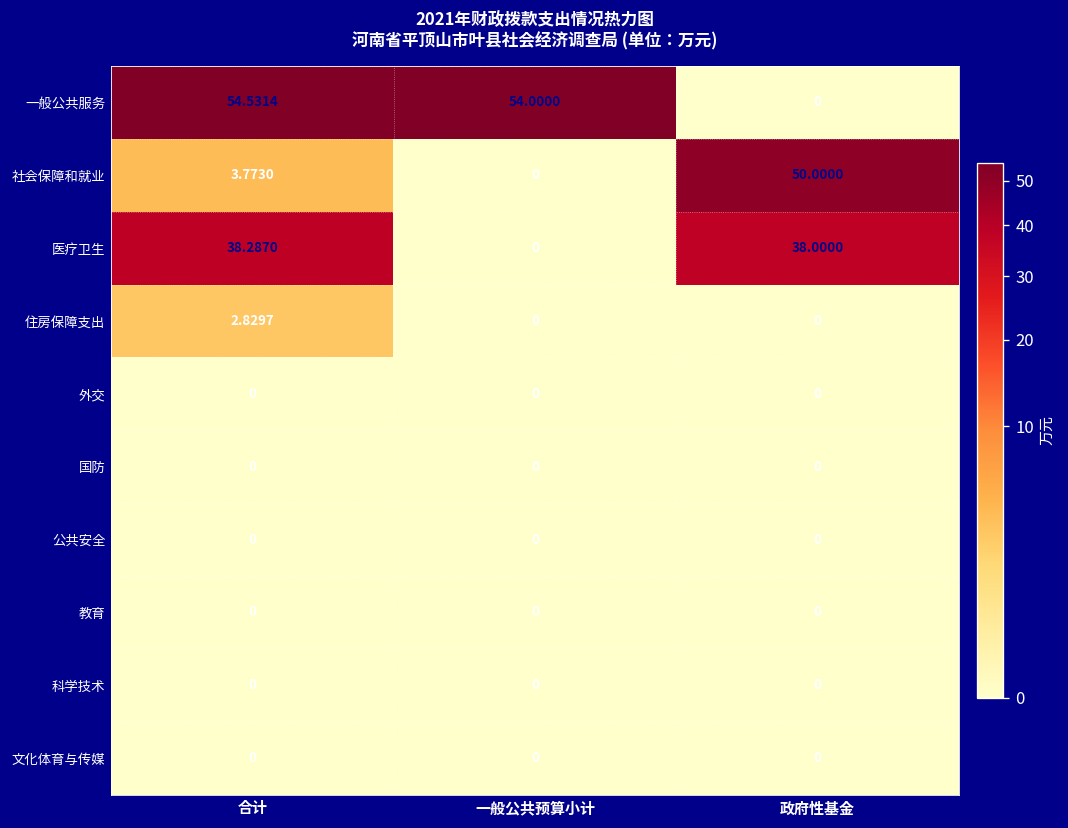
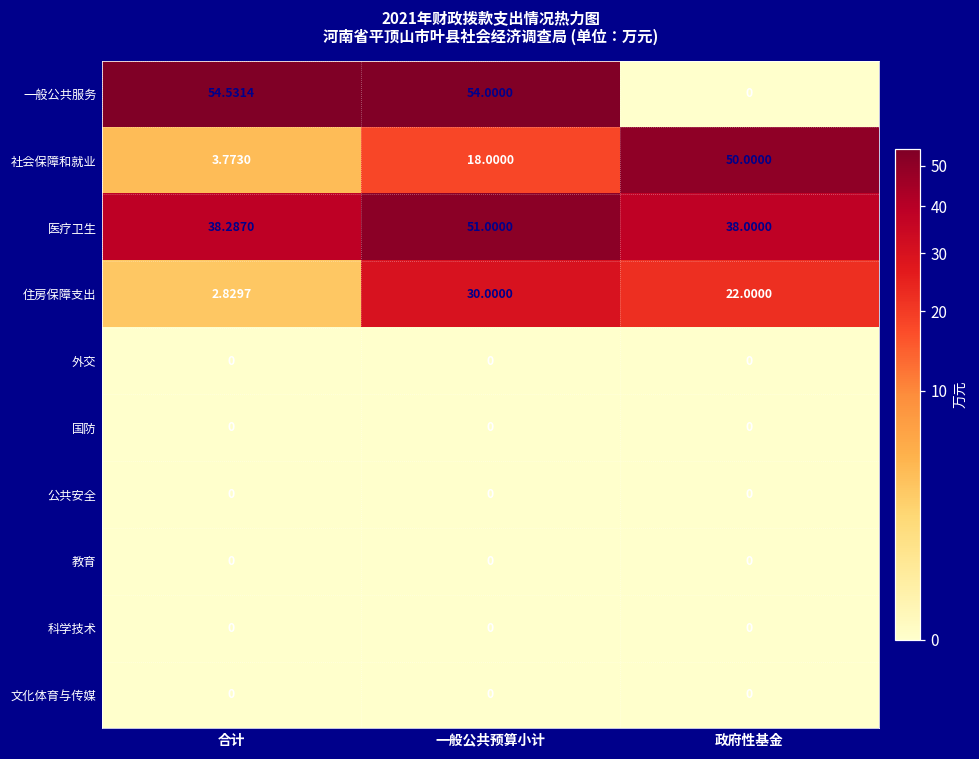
  {
    "一般公共服务": {
      "合计": 54.5314,
      "一般公共预算小计": 54.0000,
      "政府性基金": 0
    },
    "社会保障和就业": {
      "合计": 3.7730,
-     "一般公共预算小计": 0,
+     "一般公共预算小计": 18.0000,
      "政府性基金": 50.0000
    },
    "医疗卫生": {
      "合计": 38.2870,
-     "一般公共预算小计": 0,
+     "一般公共预算小计": 51.0000,
      "政府性基金": 38.0000
    },
    "住房保障支出": {
      "合计": 2.8297,
-     "一般公共预算小计": 0,
-     "政府性基金": 0
+     "一般公共预算小计": 30.0000,
+     "政府性基金": 22.0000
    },
    "外交": {
      "合计": 0,
      "一般公共预算小计": 0,
      "政府性基金": 0
    },
    "国防": {
      "合计": 0,
      "一般公共预算小计": 0,
      "政府性基金": 0
    },
    "公共安全": {
      "合计": 0,
      "一般公共预算小计": 0,
      "政府性基金": 0
    },
    "教育": {
      "合计": 0,
      "一般公共预算小计": 0,
      "政府性基金": 0
    },
    "科学技术": {
      "合计": 0,
      "一般公共预算小计": 0,
      "政府性基金": 0
    },
    "文化体育与传媒": {
      "合计": 0,
      "一般公共预算小计": 0,
      "政府性基金": 0
    }
  }
